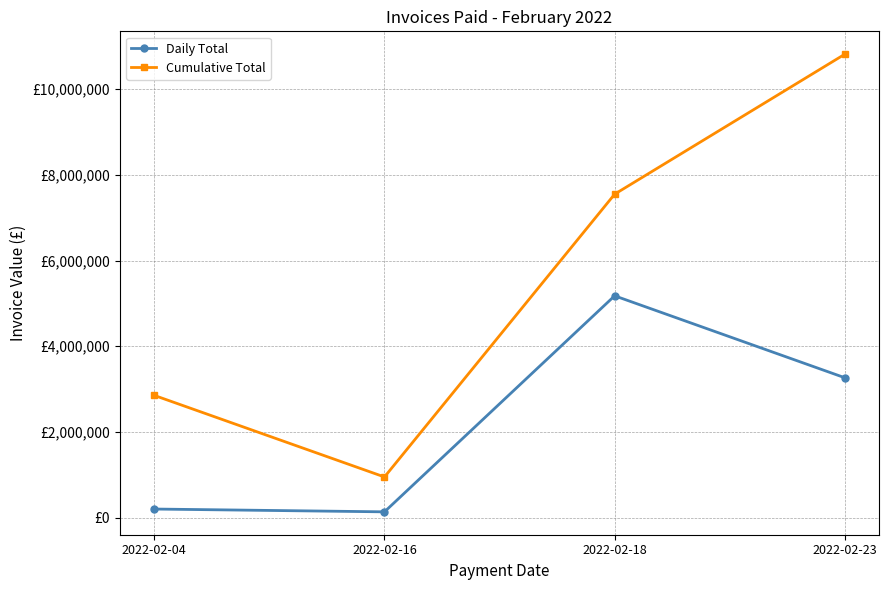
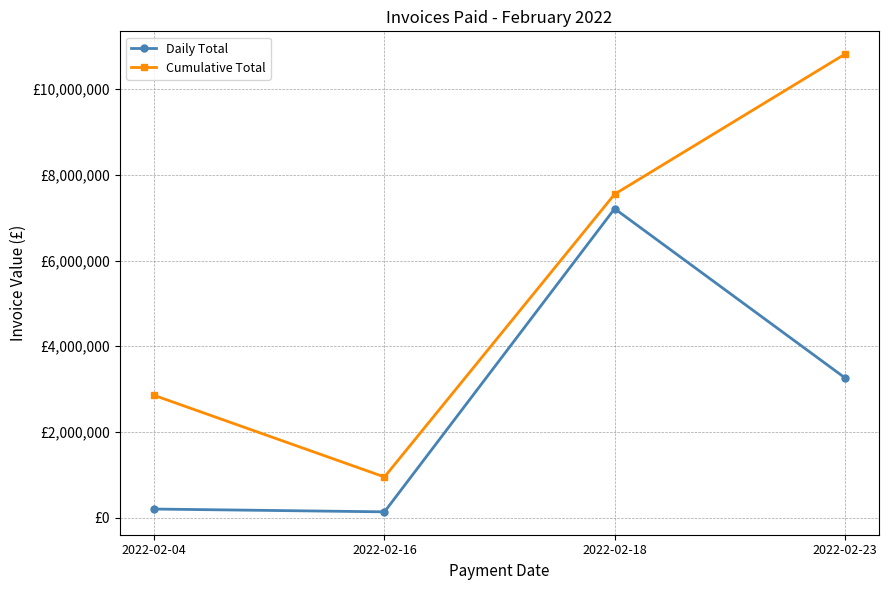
  {
    "Daily Total": {
      "2022-02-04": "£200,000",
      "2022-02-16": "£100,000",
-     "2022-02-18": "£5,200,000",
+     "2022-02-18": "£7,200,000",
      "2022-02-23": "£3,300,000"
    },
    "Cumulative Total": {
      "2022-02-04": "£2,900,000",
      "2022-02-16": "£1,000,000",
      "2022-02-18": "£7,500,000",
      "2022-02-23": "£10,800,000"
    }
  }
